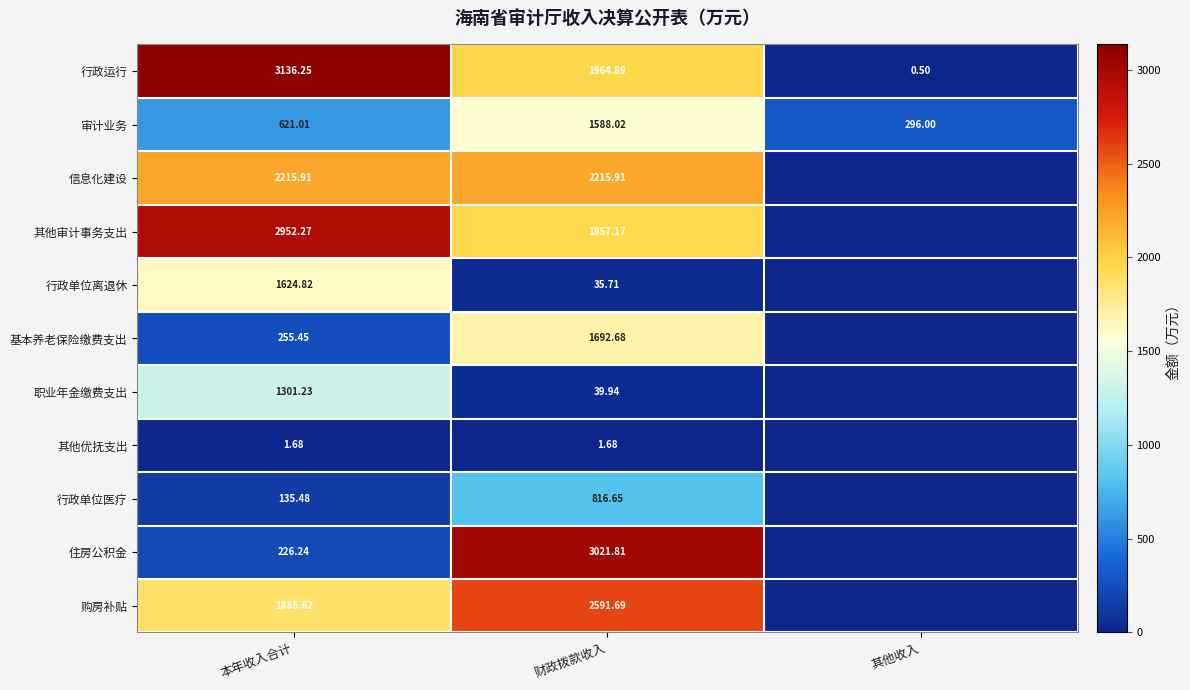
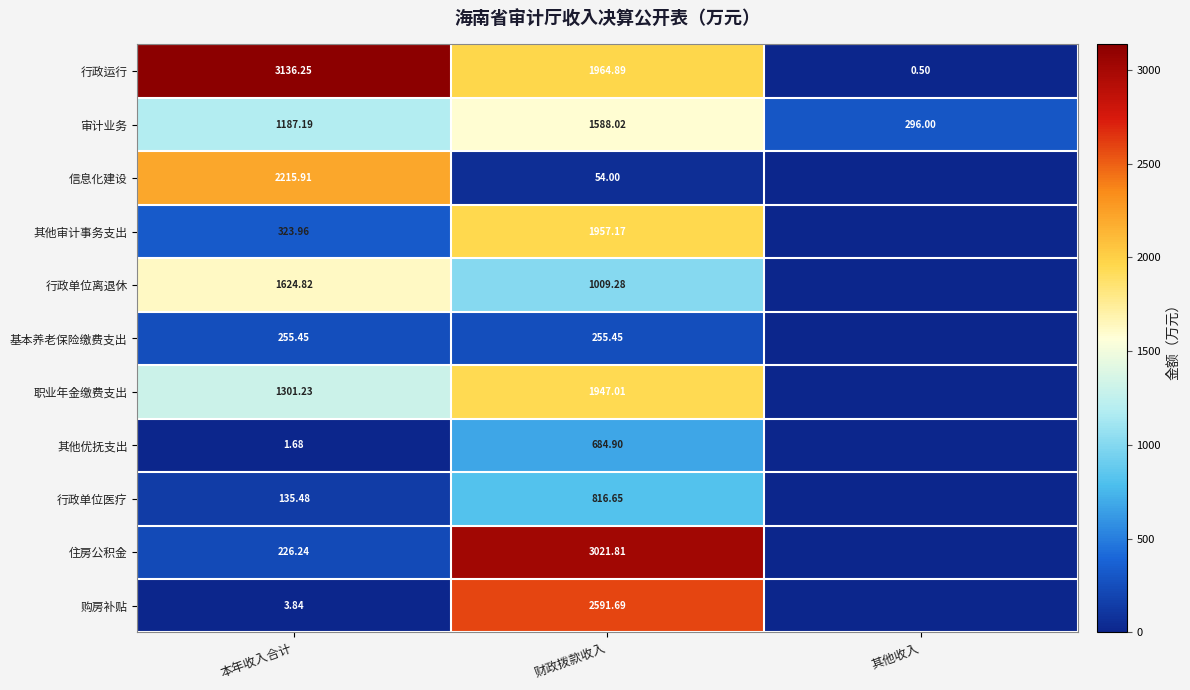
  {
    "行政运行": {
      "本年收入合计": 3136.25,
      "财政拨款收入": 1964.89,
      "其他收入": 0.50
    },
    "审计业务": {
-     "本年收入合计": 621.01,
+     "本年收入合计": 1187.19,
      "财政拨款收入": 1588.02,
      "其他收入": 296.00
    },
    "信息化建设": {
      "本年收入合计": 2215.91,
-     "财政拨款收入": 2215.91
+     "财政拨款收入": 54.00
    },
    "其他审计事务支出": {
-     "本年收入合计": 2952.27,
+     "本年收入合计": 323.96,
      "财政拨款收入": 1957.17
    },
    "行政单位离退休": {
      "本年收入合计": 1624.82,
-     "财政拨款收入": 35.71
+     "财政拨款收入": 1009.28
    },
    "基本养老保险缴费支出": {
      "本年收入合计": 255.45,
-     "财政拨款收入": 1692.68
+     "财政拨款收入": 255.45
    },
    "职业年金缴费支出": {
      "本年收入合计": 1301.23,
-     "财政拨款收入": 39.94
+     "财政拨款收入": 1947.01
    },
    "其他优抚支出": {
      "本年收入合计": 1.68,
-     "财政拨款收入": 1.68
+     "财政拨款收入": 684.90
    },
    "行政单位医疗": {
      "本年收入合计": 135.48,
      "财政拨款收入": 816.65
    },
    "住房公积金": {
      "本年收入合计": 226.24,
      "财政拨款收入": 3021.81
    },
    "购房补贴": {
-     "本年收入合计": 1885.62,
+     "本年收入合计": 3.84,
      "财政拨款收入": 2591.69
    }
  }
